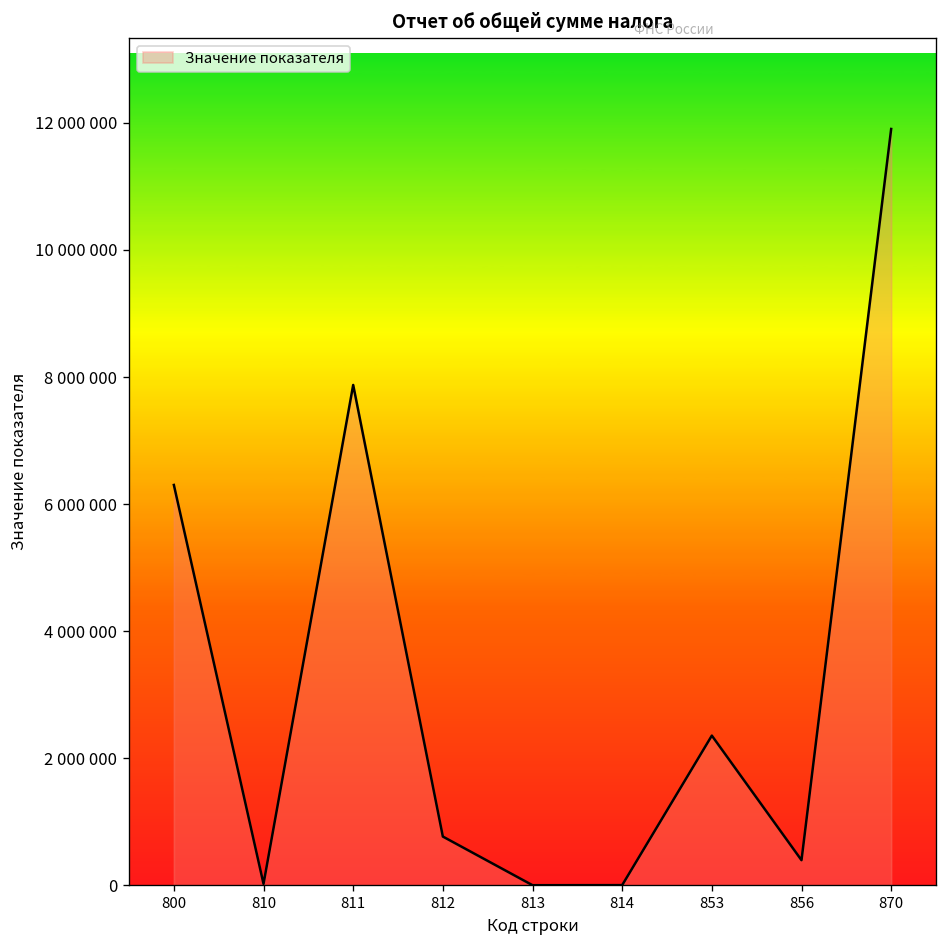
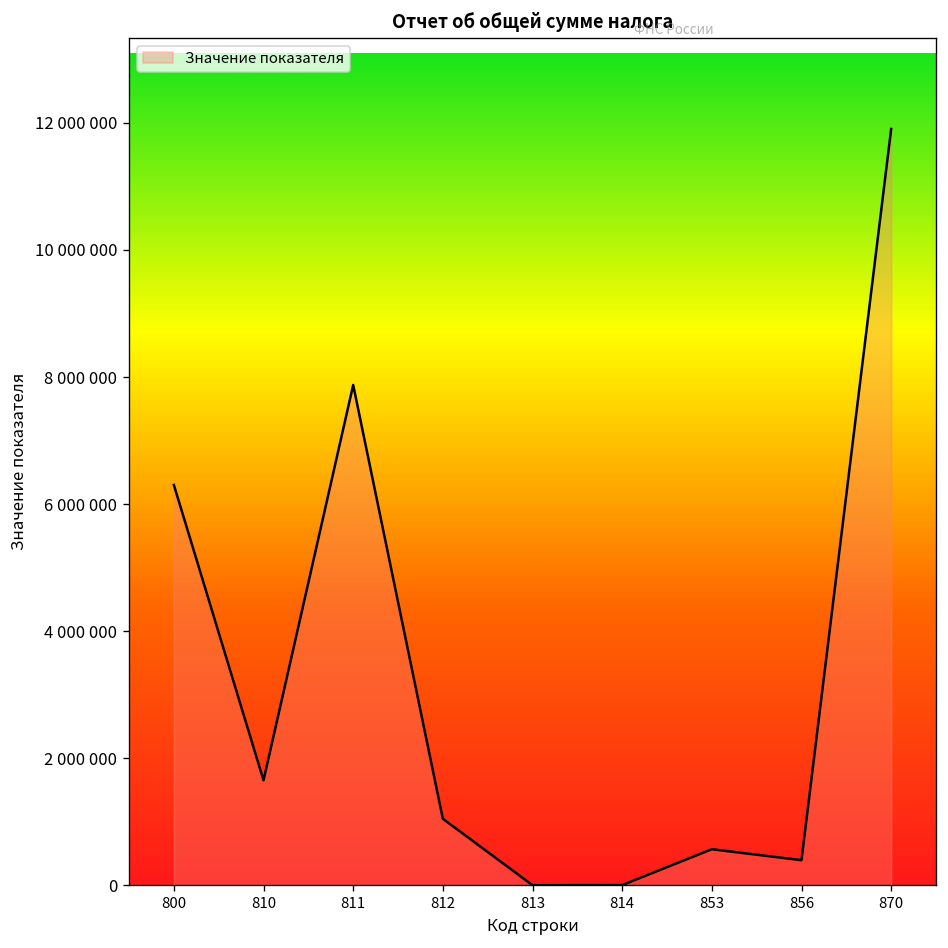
  {
    "800": 6300000,
-   "810": 0,
+   "810": 1700000,
    "811": 7900000,
-   "812": 800000,
+   "812": 1000000,
    "813": 0,
    "814": 0,
-   "853": 2400000,
+   "853": 600000,
    "856": 400000,
    "870": 11900000
  }
